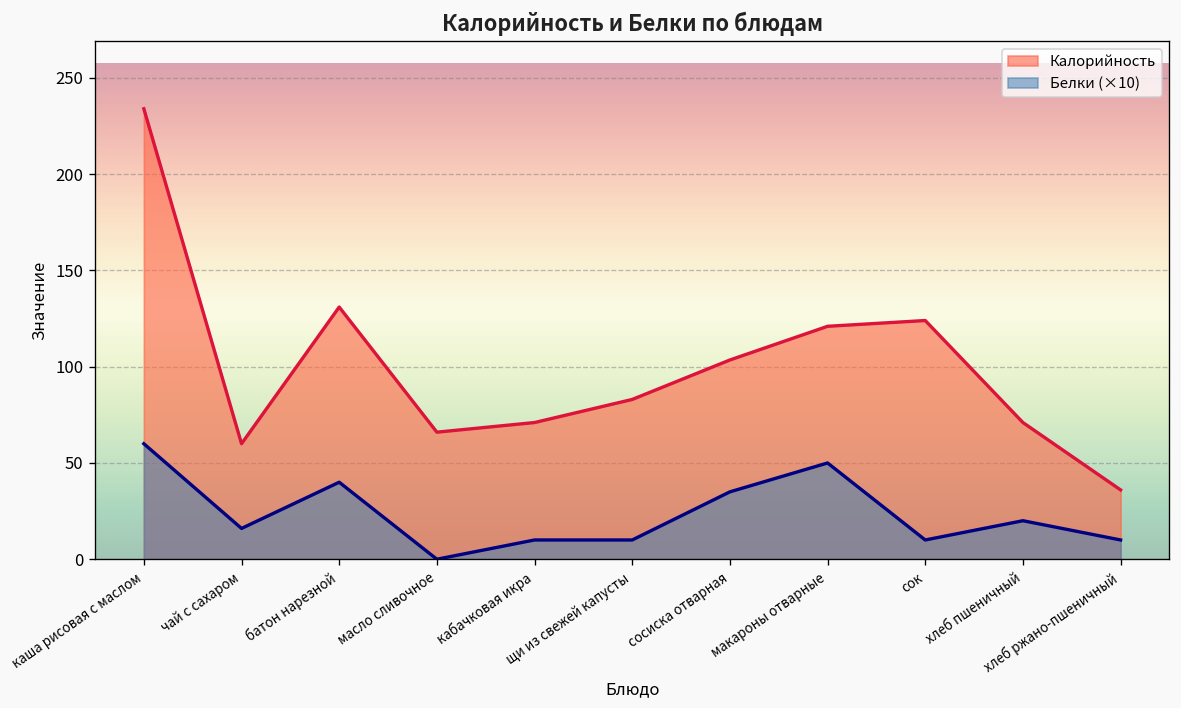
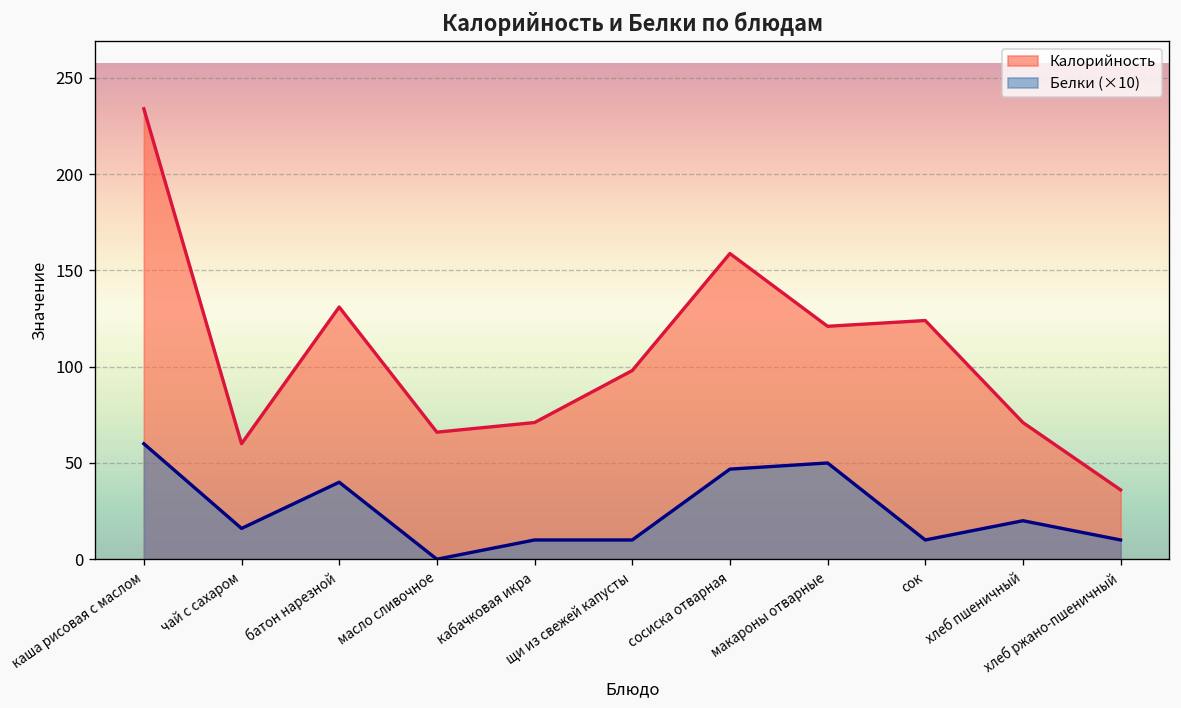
  {
    "Калорийность": {
      "каша рисовая с маслом": 234,
      "чай с сахаром": 60,
      "батон нарезной": 131,
      "масло сливочное": 66,
      "кабачковая икра": 71,
-     "щи из свежей капусты": 83,
-     "сосиска отварная": 104,
+     "щи из свежей капусты": 98,
+     "сосиска отварная": 159,
      "макароны отварные": 121,
      "сок": 124,
      "хлеб пшеничный": 71,
      "хлеб ржано-пшеничный": 36
    },
    "Белки (×10)": {
      "каша рисовая с маслом": 60,
      "чай с сахаром": 16,
      "батон нарезной": 40,
      "масло сливочное": 0,
      "кабачковая икра": 10,
      "щи из свежей капусты": 10,
-     "сосиска отварная": 35,
+     "сосиска отварная": 47,
      "макароны отварные": 50,
      "сок": 10,
      "хлеб пшеничный": 20,
      "хлеб ржано-пшеничный": 10
    }
  }
